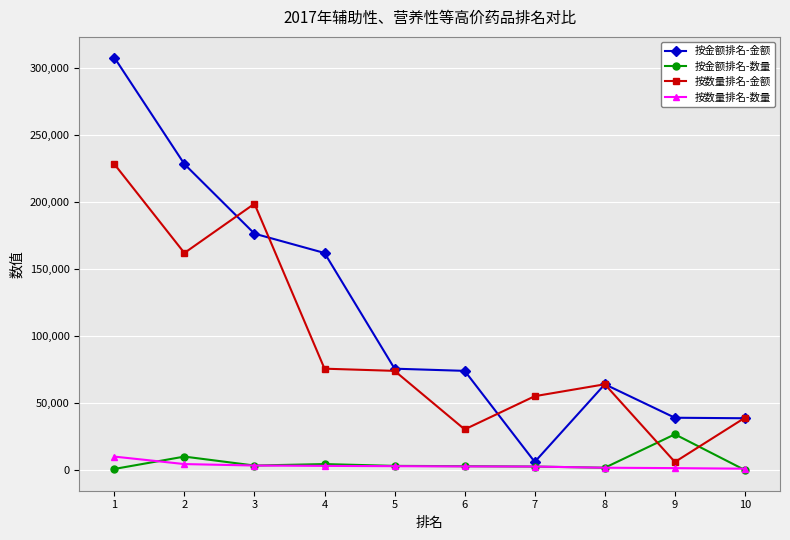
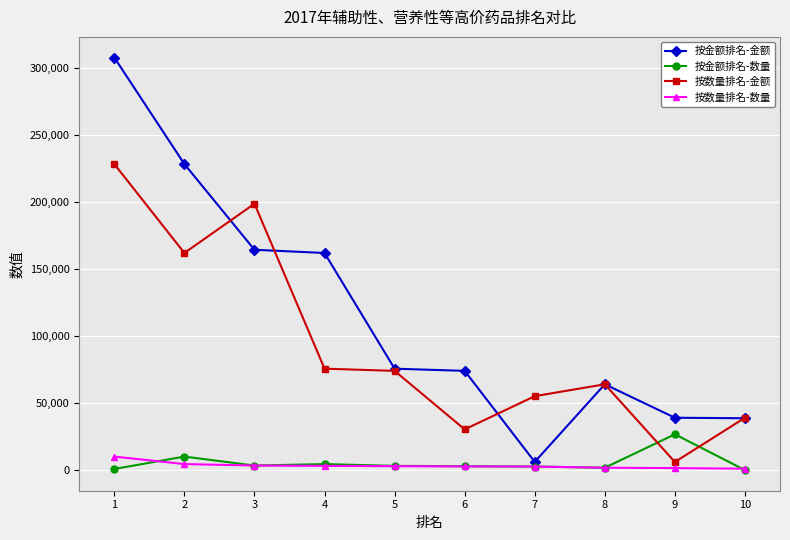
  {
    "按金额排名-金额": {
      "1": "307,000",
      "2": "228,000",
-     "3": "176,000",
+     "3": "164,000",
      "4": "162,000",
      "6": "74,000",
      "7": "6,000",
      "9": "39,000"
    },
    "按金额排名-数量": {
      "1": "1,000",
      "2": "10,000",
      "9": "27,000"
    },
    "按数量排名-金额": {
      "1": "228,000",
      "2": "162,000",
      "3": "199,000",
      "4": "76,000",
      "6": "30,000",
      "7": "55,000",
      "9": "6,000"
    },
    "按数量排名-数量": {
      "1": "10,000",
      "2": "5,000",
      "9": "2,000"
    }
  }
